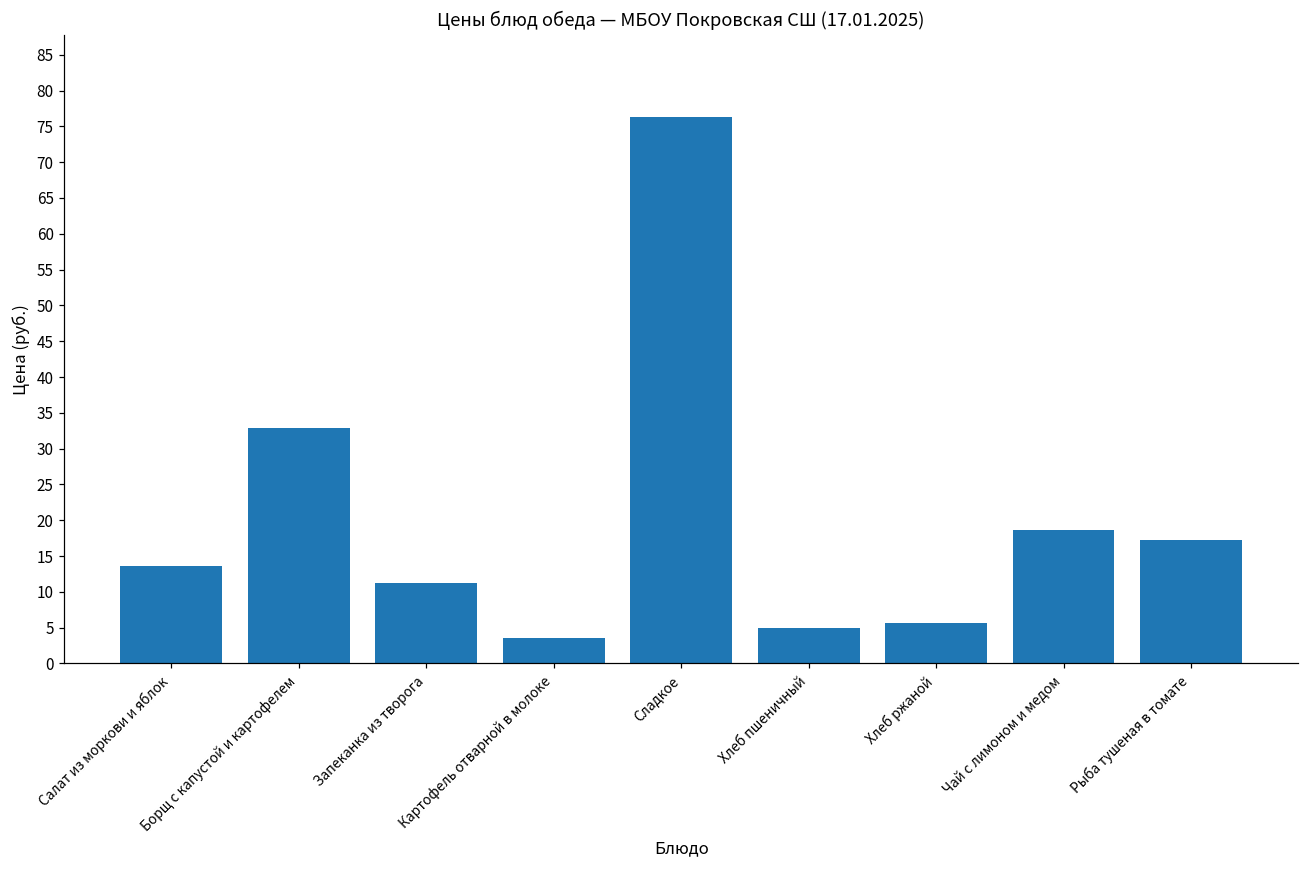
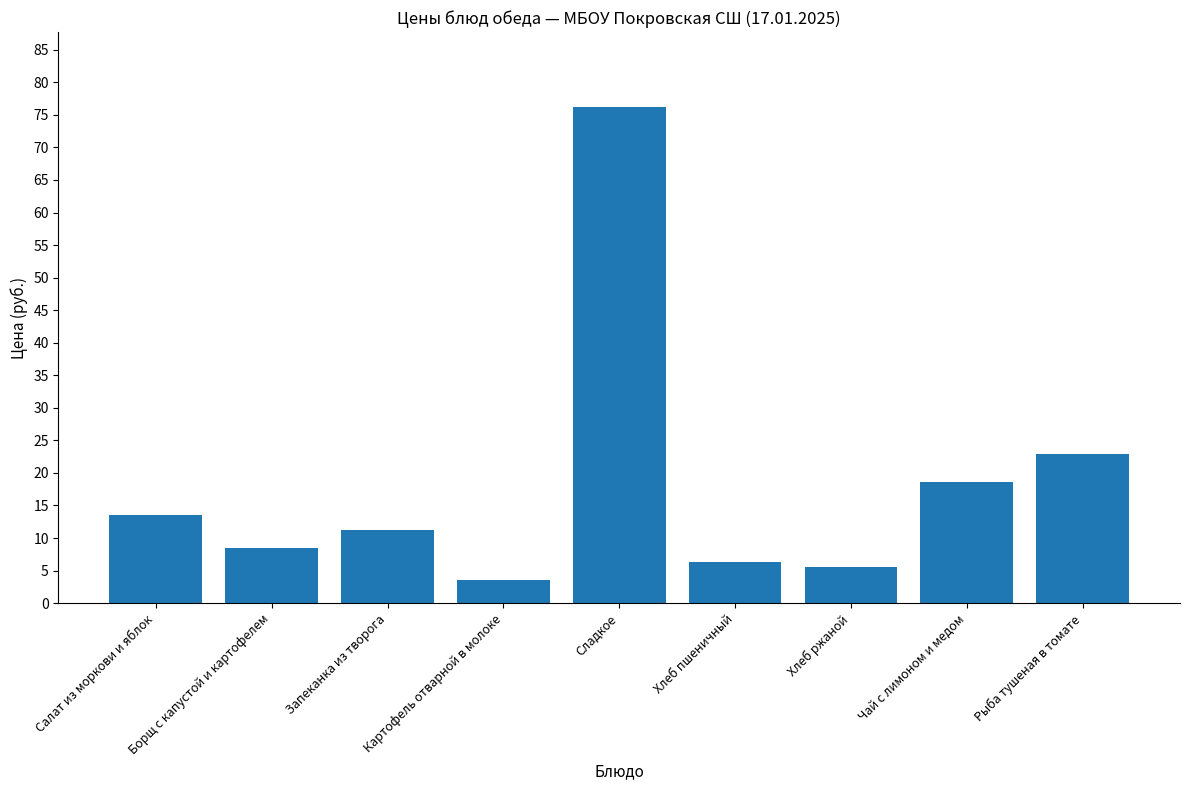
  {
    "Салат из моркови и яблок": 14,
-   "Борщ с капустой и картофелем": 33,
+   "Борщ с капустой и картофелем": 8,
    "Запеканка из творога": 11,
    "Картофель отварной в молоке": 4,
    "Сладкое": 76,
-   "Хлеб пшеничный": 5,
+   "Хлеб пшеничный": 6,
    "Хлеб ржаной": 6,
    "Чай с лимоном и медом": 19,
-   "Рыба тушеная в томате": 17
+   "Рыба тушеная в томате": 23
  }
